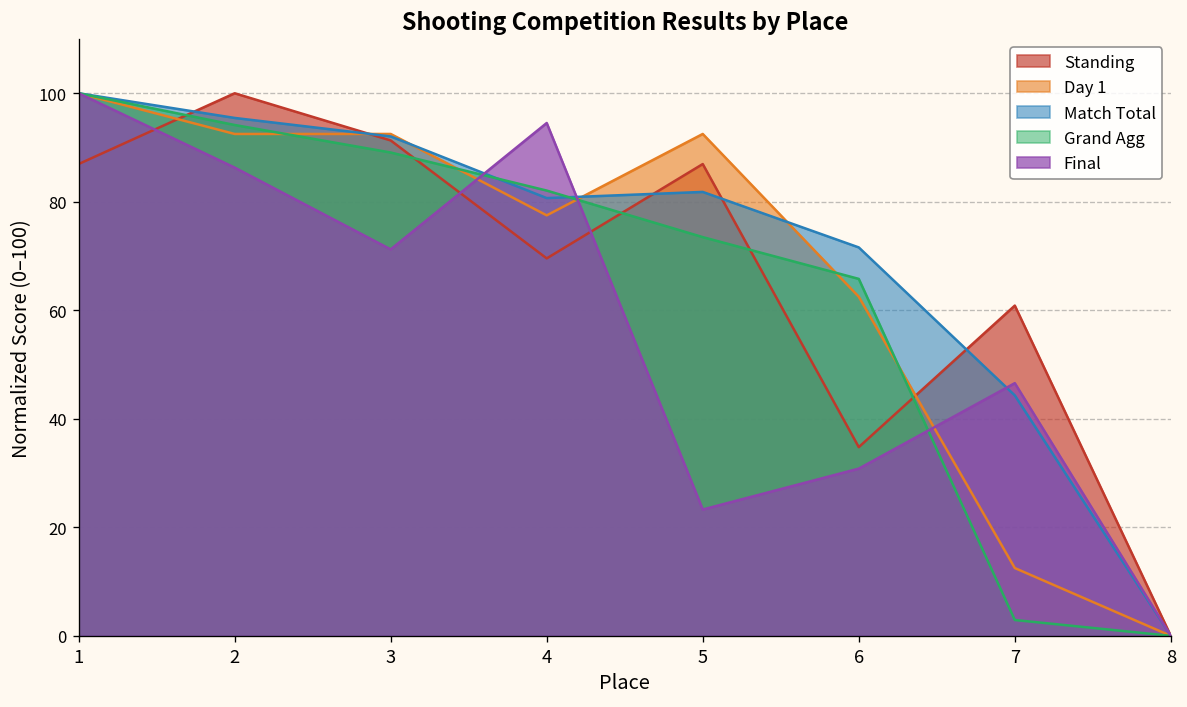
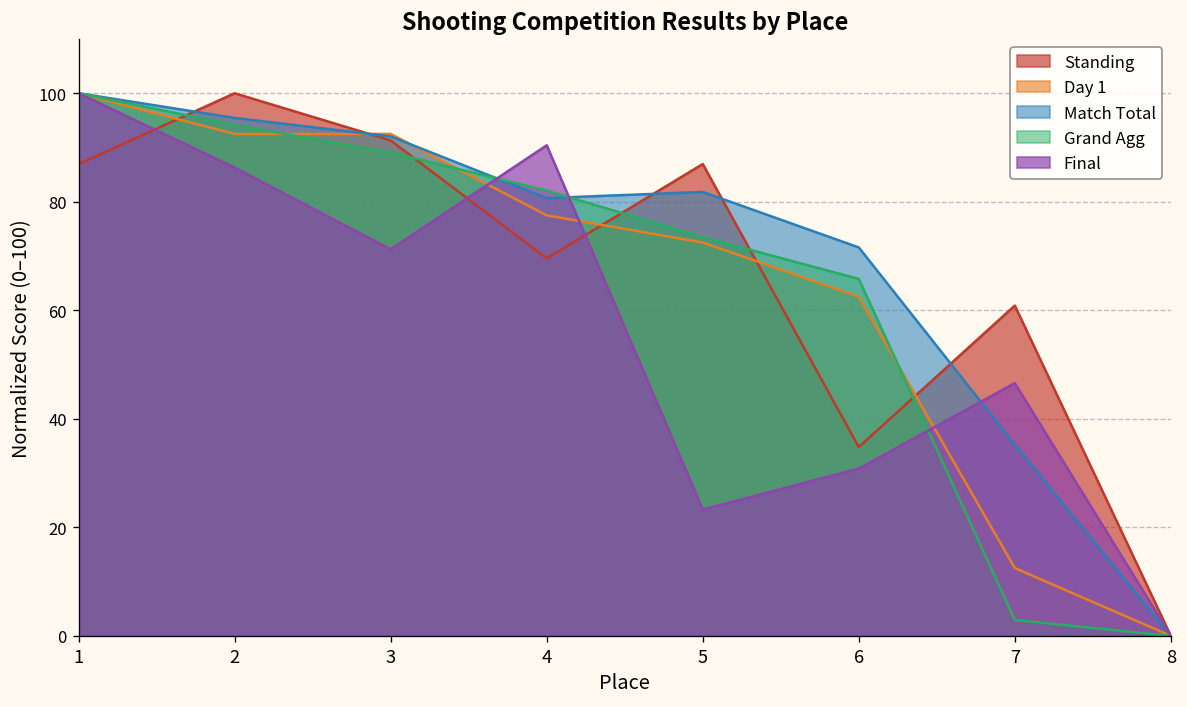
  {
    "Standing": {
      "1": 87,
      "2": 100,
      "3": 91,
      "4": 70,
      "5": 87,
      "6": 35,
      "7": 61
    },
    "Day 1": {
      "2": 93,
      "4": 78,
-     "5": 93,
+     "5": 73,
      "6": 63,
      "7": 13
    },
    "Match Total": {
      "2": 95,
      "4": 81,
      "5": 82,
      "6": 72,
-     "7": 44
+     "7": 35
    },
    "Grand Agg": {
      "2": 94,
      "3": 89,
      "4": 82,
      "5": 73,
      "6": 66,
      "7": 3
    },
    "Final": {
      "2": 86,
      "3": 71,
-     "4": 95,
+     "4": 90,
      "5": 23,
      "6": 31,
      "7": 47
    }
  }
